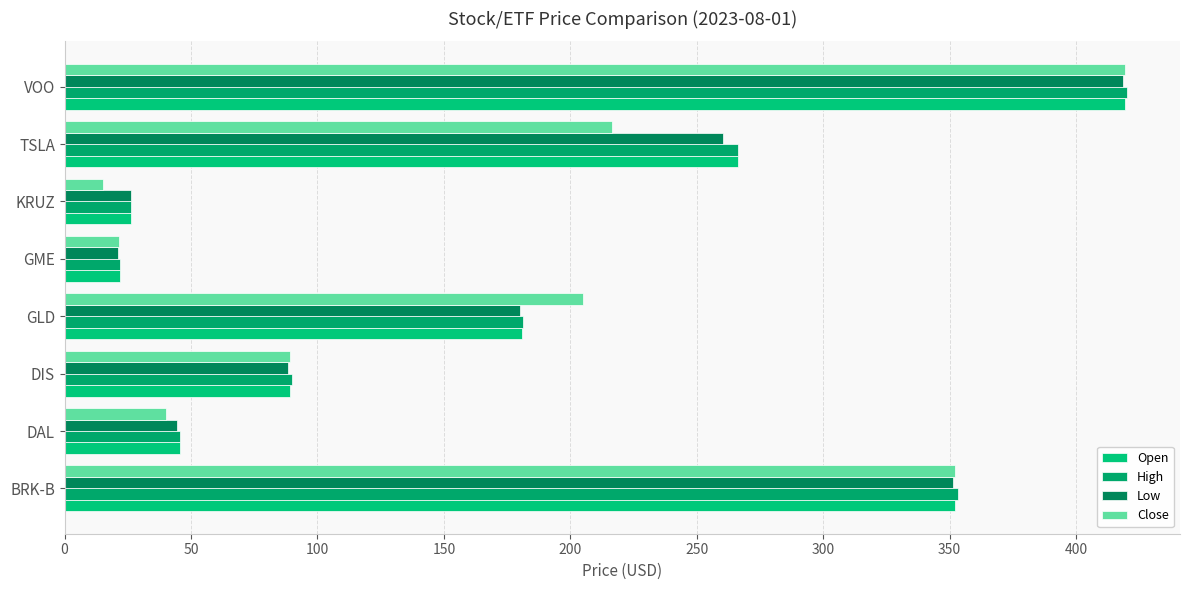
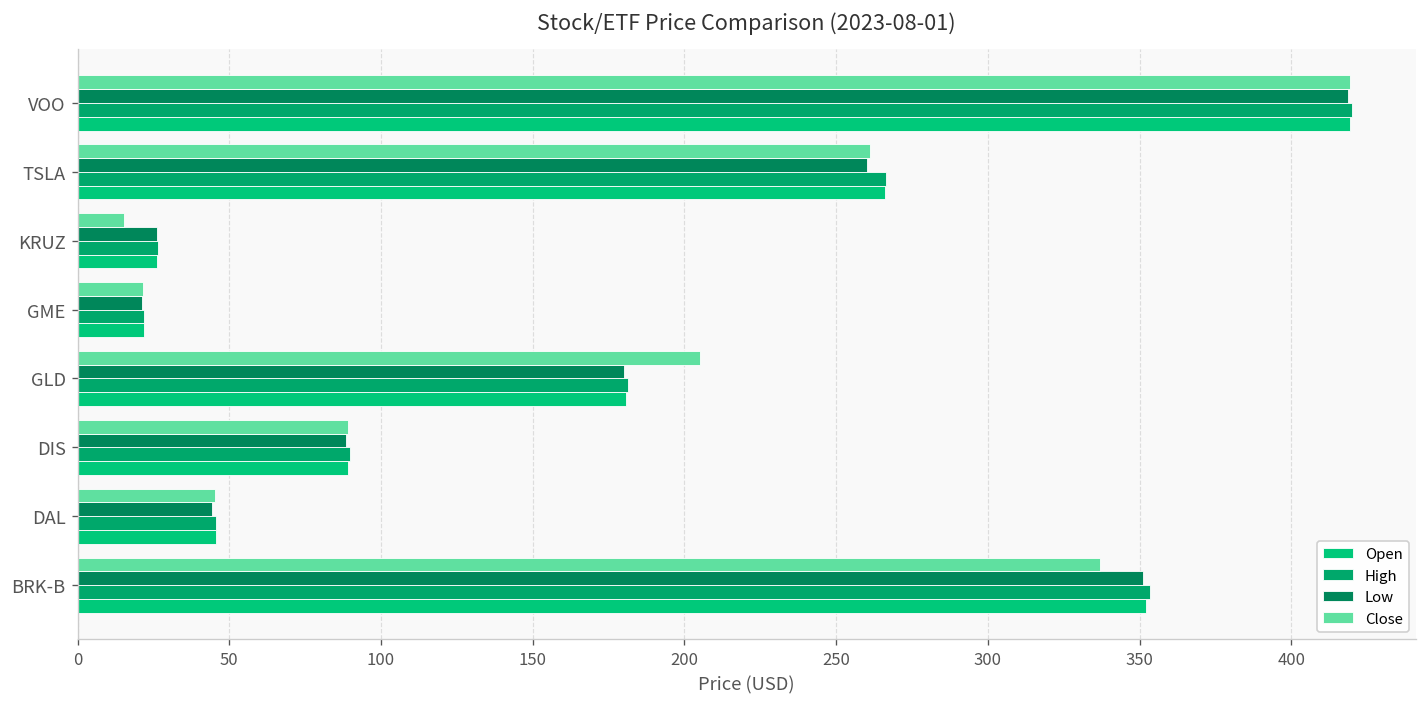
  {
    "Close": {
      "VOO": 419,
-     "TSLA": 216,
+     "TSLA": 261,
      "KRUZ": 15,
      "GME": 22,
      "GLD": 205,
      "DIS": 89,
-     "DAL": 40,
-     "BRK-B": 352
+     "DAL": 45,
+     "BRK-B": 337
    }
  }
